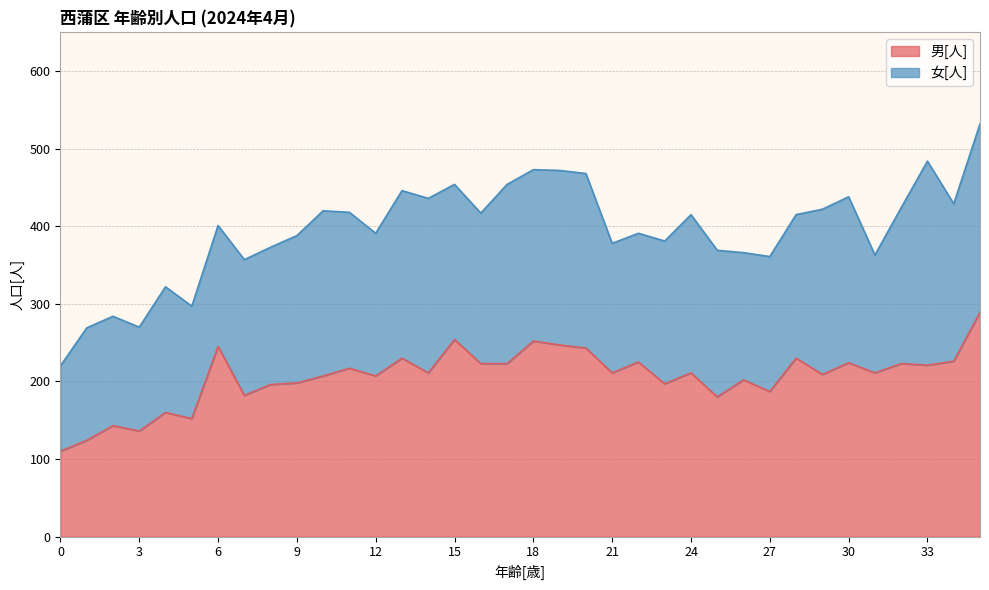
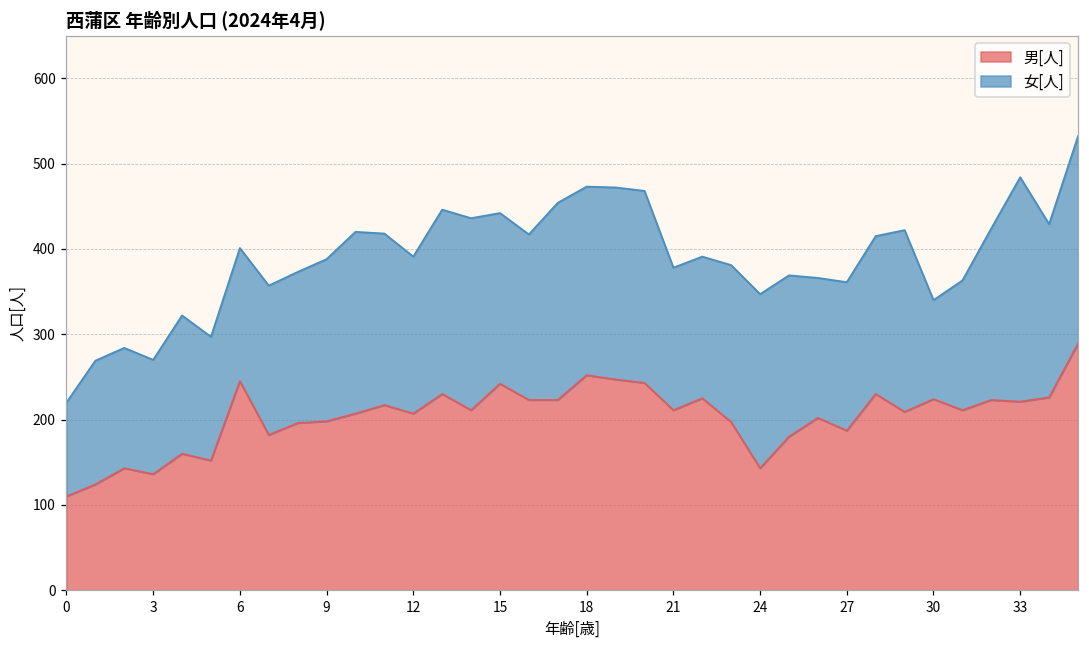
  {
    "男[人]": {
      "0": 110,
      "3": 140,
      "6": 250,
      "9": 200,
      "12": 210,
-     "15": 250,
+     "15": 240,
      "18": 250,
      "21": 210,
-     "24": 210,
+     "24": 140,
      "27": 190,
      "30": 220,
      "33": 220
    },
    "女[人]": {
      "0": 110,
      "3": 130,
      "6": 160,
      "9": 190,
      "12": 180,
      "15": 200,
      "18": 220,
      "21": 170,
      "24": 200,
      "27": 170,
-     "30": 210,
+     "30": 120,
      "33": 260
    }
  }
